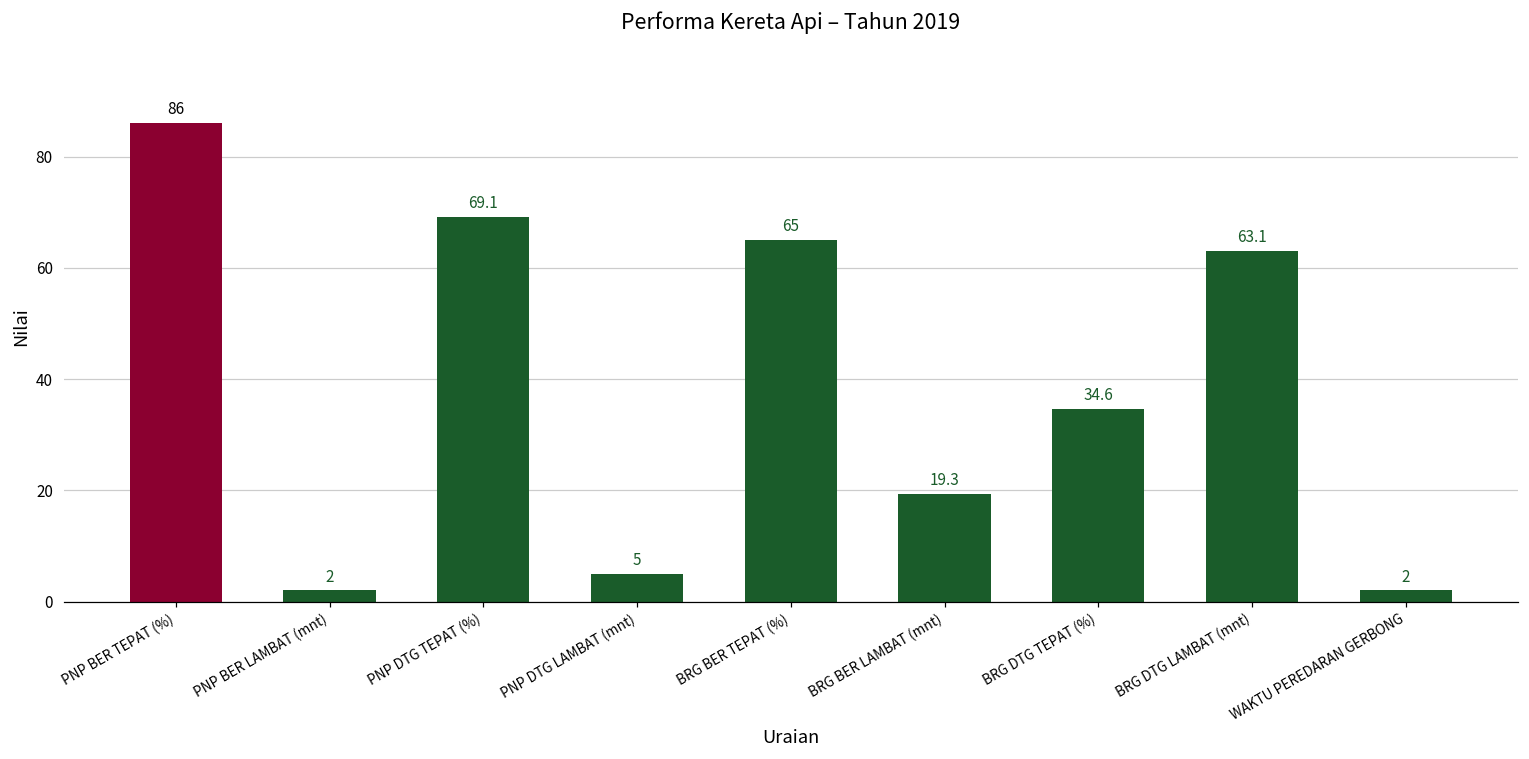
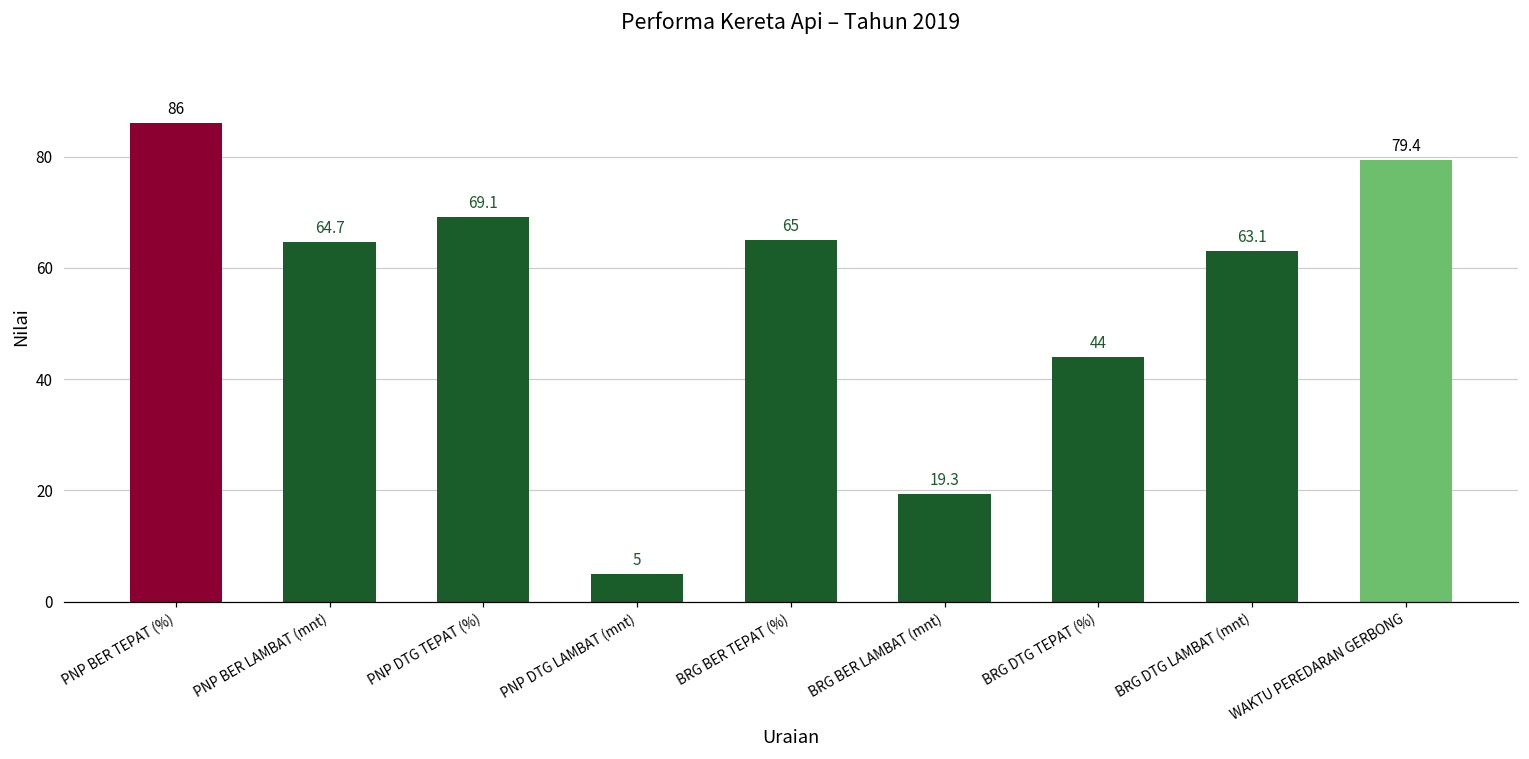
  {
    "PNP BER TEPAT (%)": 86,
-   "PNP BER LAMBAT (mnt)": 2,
+   "PNP BER LAMBAT (mnt)": 64.7,
    "PNP DTG TEPAT (%)": 69.1,
    "PNP DTG LAMBAT (mnt)": 5,
    "BRG BER TEPAT (%)": 65,
    "BRG BER LAMBAT (mnt)": 19.3,
-   "BRG DTG TEPAT (%)": 34.6,
+   "BRG DTG TEPAT (%)": 44,
    "BRG DTG LAMBAT (mnt)": 63.1,
-   "WAKTU PEREDARAN GERBONG": 2
+   "WAKTU PEREDARAN GERBONG": 79.4
  }
